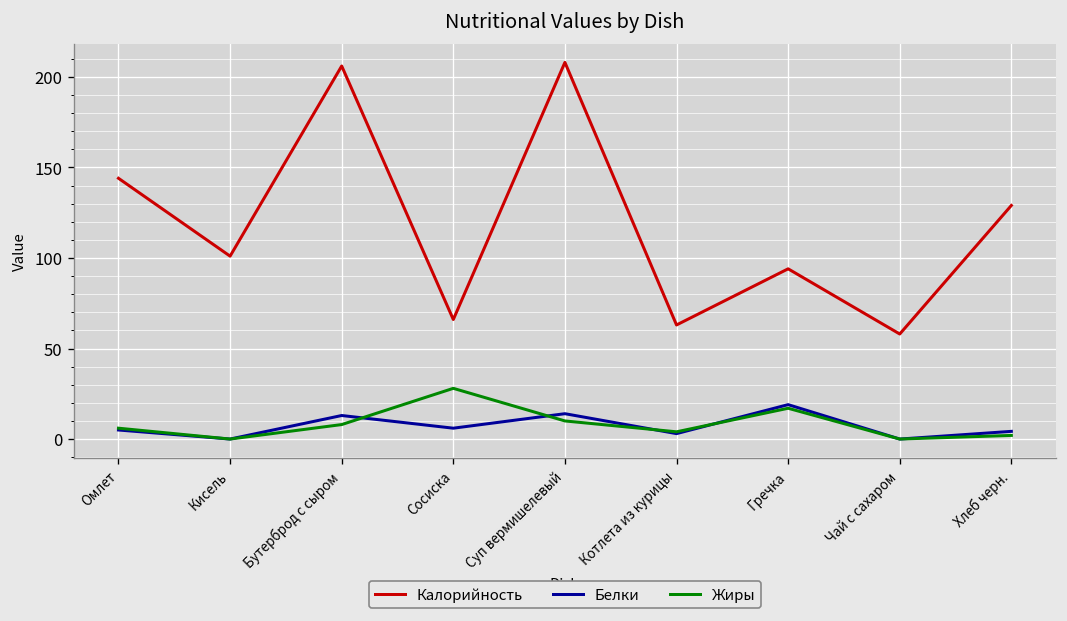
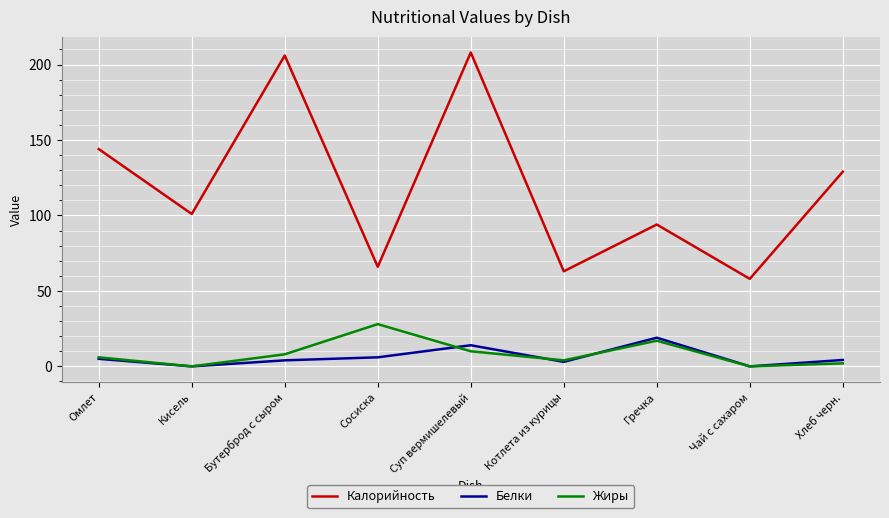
  {
    "Калорийность": {
      "Омлет": 144,
      "Кисель": 101,
      "Бутерброд с сыром": 206,
      "Сосиска": 66,
      "Суп вермишелевый": 208,
      "Котлета из курицы": 63,
      "Гречка": 94,
      "Чай с сахаром": 58,
      "Хлеб черн.": 129
    },
    "Белки": {
-     "Бутерброд с сыром": 13,
+     "Бутерброд с сыром": 4,
      "Сосиска": 6,
      "Суп вермишелевый": 14,
      "Гречка": 19,
      "Хлеб черн.": 4
    },
    "Жиры": {
      "Бутерброд с сыром": 8,
      "Сосиска": 28,
      "Суп вермишелевый": 10,
      "Гречка": 17,
      "Хлеб черн.": 2
    }
  }
